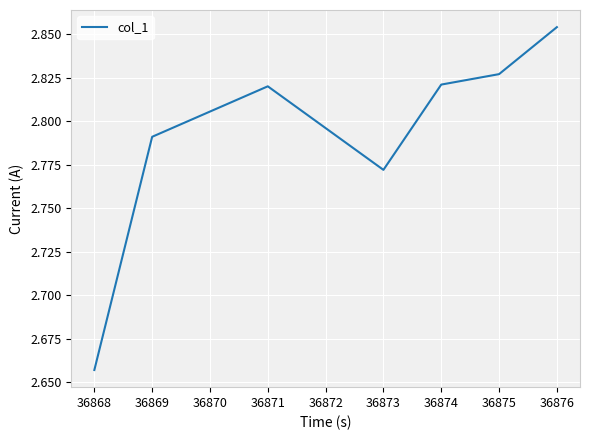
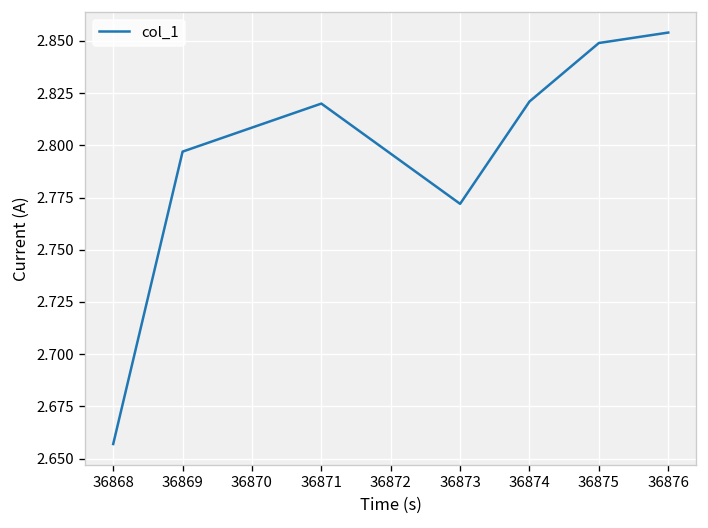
  {
    "36868": 2.657,
-   "36869": 2.791,
+   "36869": 2.797,
    "36871": 2.820,
    "36873": 2.772,
    "36874": 2.821,
-   "36875": 2.827,
+   "36875": 2.849,
    "36876": 2.854
  }
